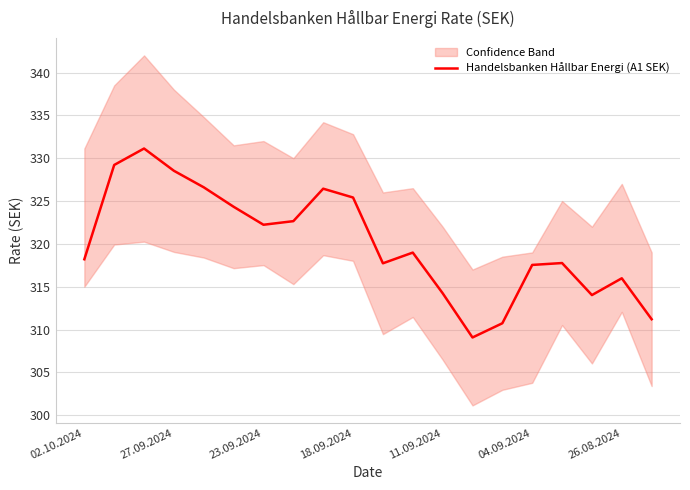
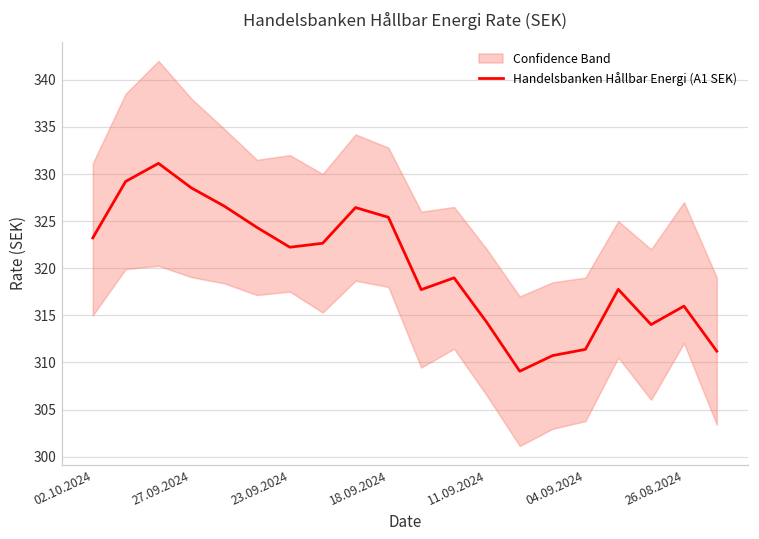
  {
    "Handelsbanken Hållbar Energi (A1 SEK)": {
-     "02.10.2024": 318,
+     "02.10.2024": 323,
      "27.09.2024": 329,
      "23.09.2024": 322,
      "18.09.2024": 325,
      "11.09.2024": 314,
-     "04.09.2024": 318,
+     "04.09.2024": 311,
      "26.08.2024": 316
    }
  }
